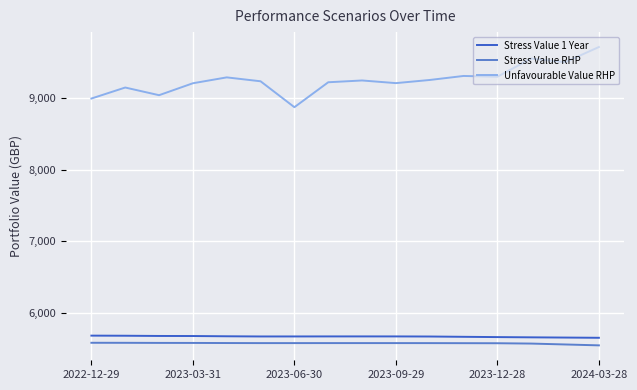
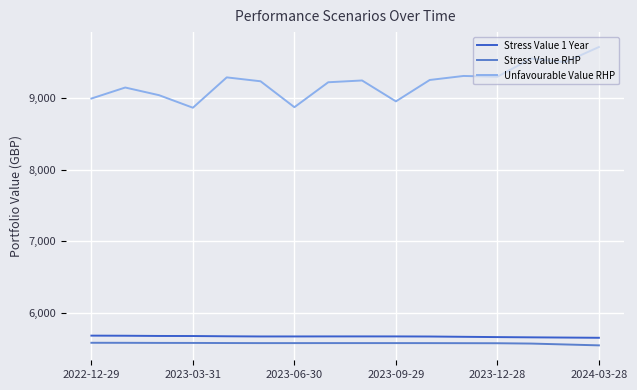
  {
    "Unfavourable Value RHP": {
      "2022-12-29": "9,000",
-     "2023-03-31": "9,200",
+     "2023-03-31": "8,900",
      "2023-06-30": "8,900",
-     "2023-09-29": "9,200"
+     "2023-09-29": "9,000"
    }
  }
